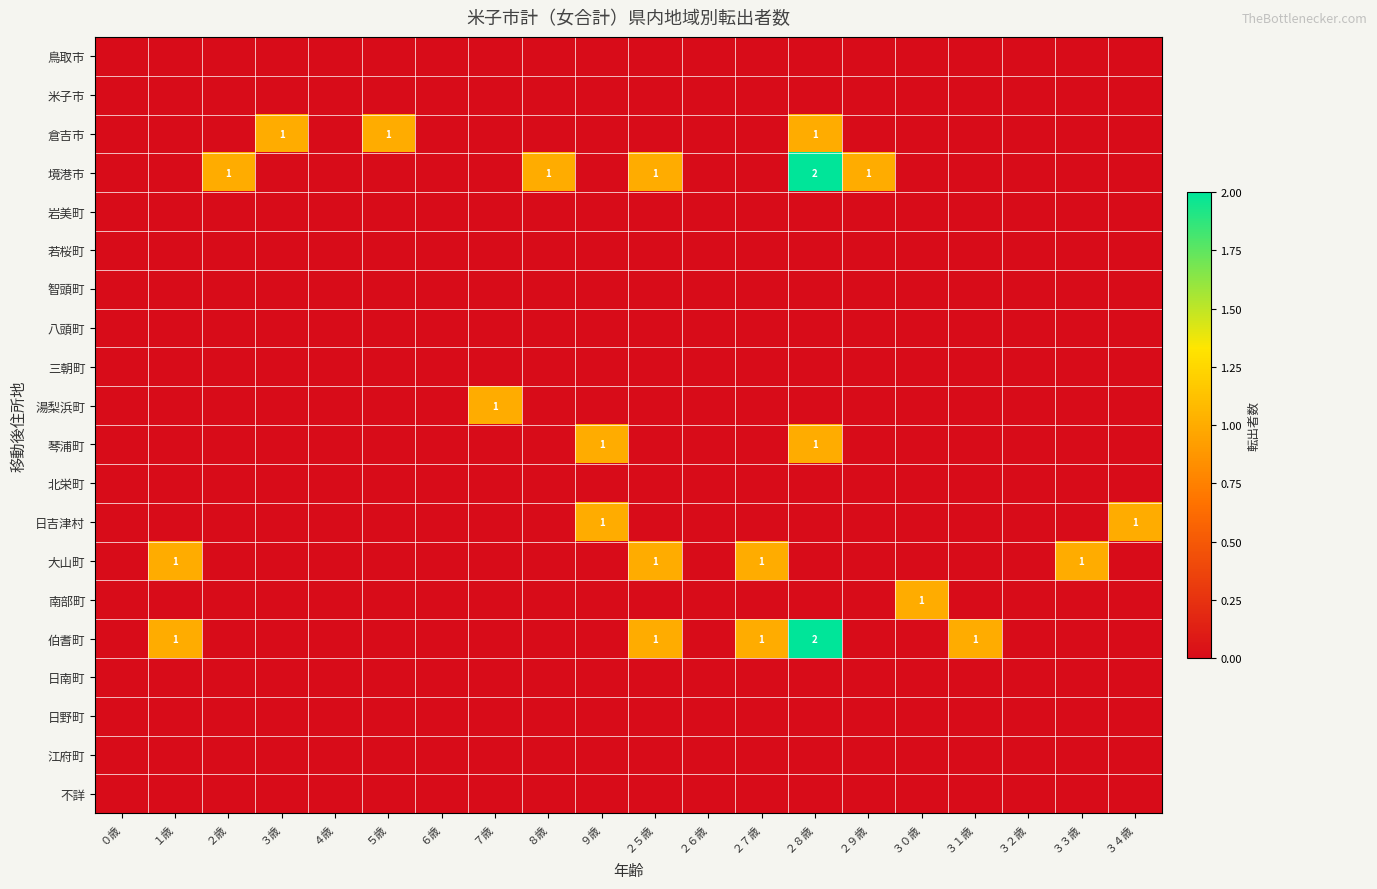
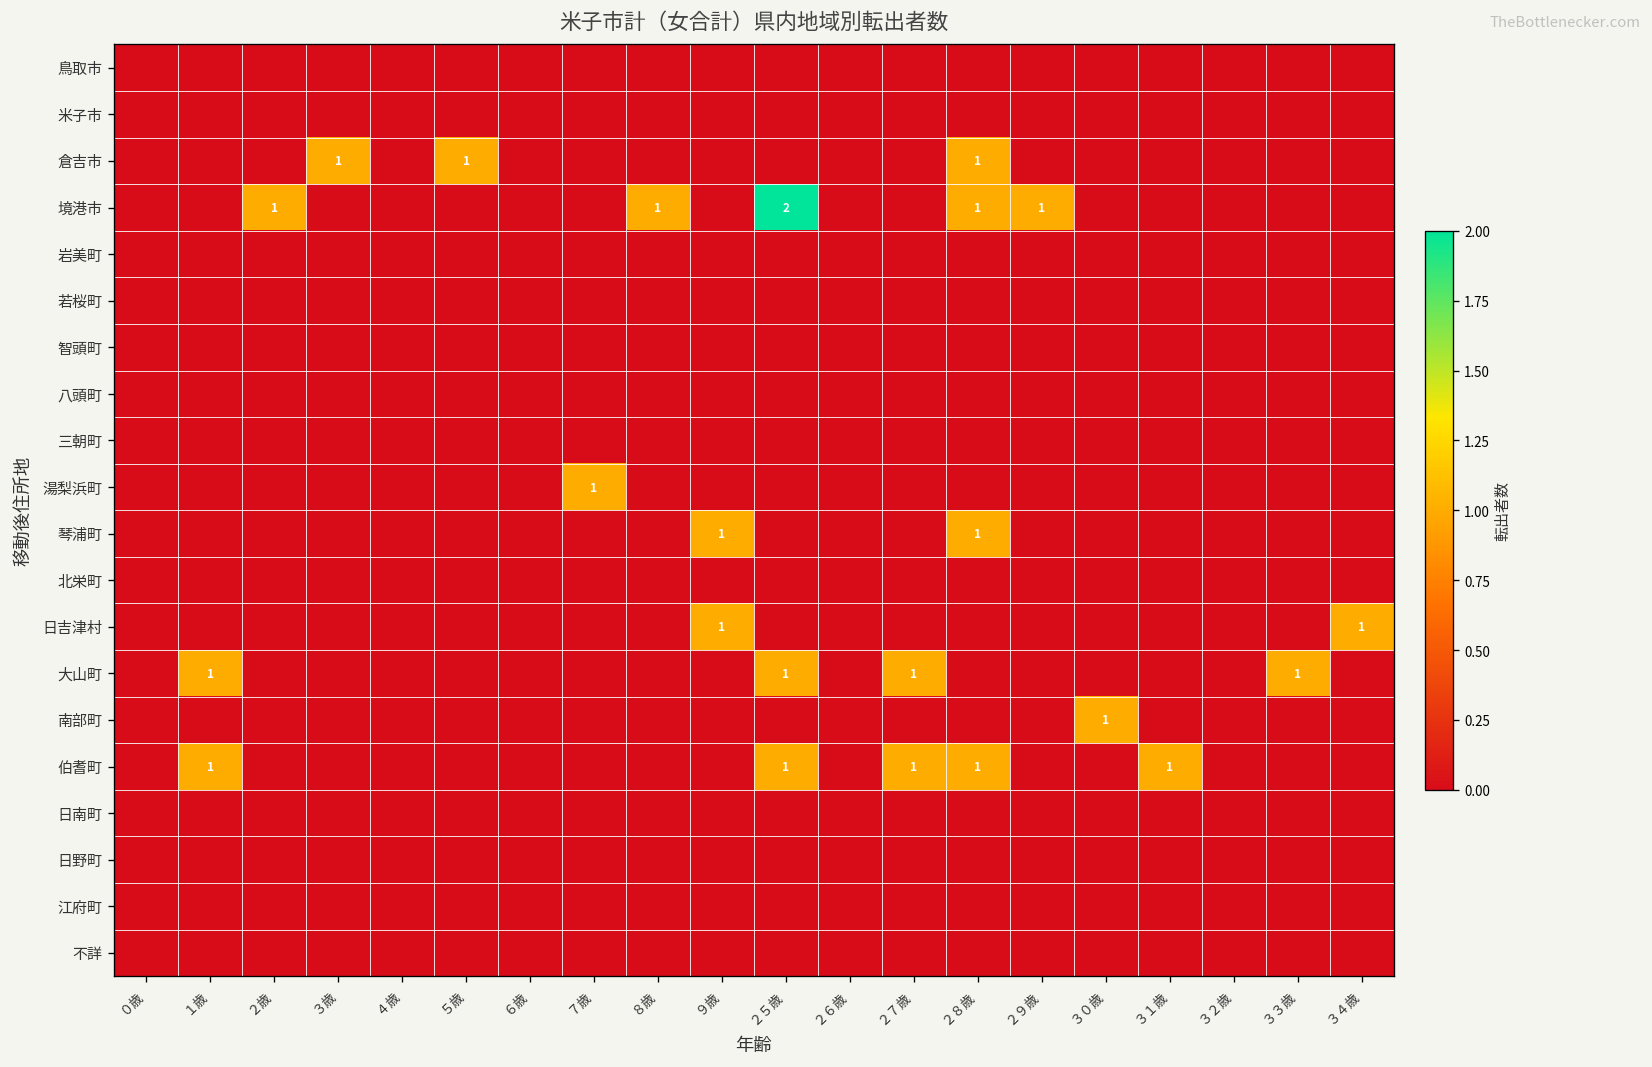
  {
    "倉吉市": {
      "３歳": 1,
      "５歳": 1,
      "２８歳": 1
    },
    "境港市": {
      "２歳": 1,
      "８歳": 1,
-     "２５歳": 1,
-     "２８歳": 2,
+     "２５歳": 2,
+     "２８歳": 1,
      "２９歳": 1
    },
    "湯梨浜町": {
      "７歳": 1
    },
    "琴浦町": {
      "９歳": 1,
      "２８歳": 1
    },
    "日吉津村": {
      "９歳": 1,
      "３４歳": 1
    },
    "大山町": {
      "１歳": 1,
      "２５歳": 1,
      "２７歳": 1,
      "３３歳": 1
    },
    "南部町": {
      "３０歳": 1
    },
    "伯耆町": {
      "１歳": 1,
      "２５歳": 1,
      "２７歳": 1,
-     "２８歳": 2,
+     "２８歳": 1,
      "３１歳": 1
    }
  }
